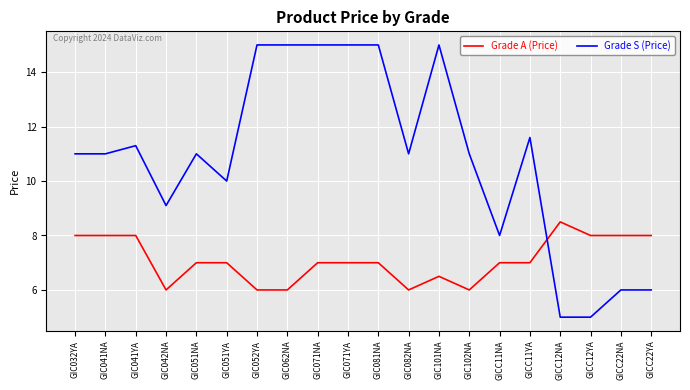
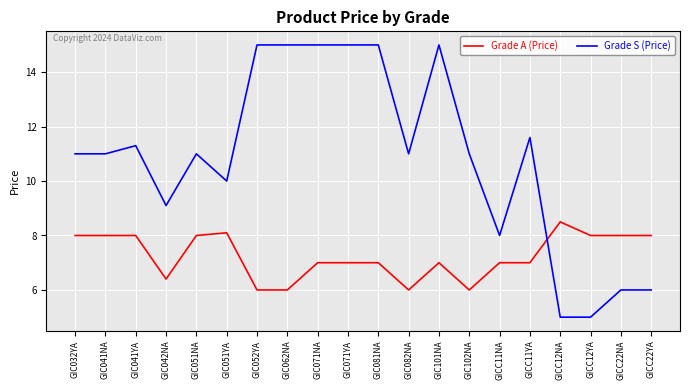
  {
    "Grade A (Price)": {
      "GIC032YA": 8.0,
      "GIC041NA": 8.0,
      "GIC041YA": 8.0,
-     "GIC042NA": 6.0,
-     "GIC051NA": 7,
-     "GIC051YA": 7.0,
+     "GIC042NA": 6.4,
+     "GIC051NA": 8,
+     "GIC051YA": 8.1,
      "GIC052YA": 6.0,
      "GIC062NA": 6.0,
      "GIC071NA": 7.0,
      "GIC071YA": 7.0,
      "GIC081NA": 7.0,
      "GIC082NA": 6.0,
-     "GIC101NA": 6.5,
+     "GIC101NA": 7.0,
      "GIC102NA": 6.0,
      "GICC11NA": 7.0,
      "GICC11YA": 7.0,
      "GICC12NA": 8.5,
      "GICC12YA": 8.0,
      "GICC22NA": 8.0,
      "GICC22YA": 8.0
    },
    "Grade S (Price)": {
      "GIC032YA": 11.0,
      "GIC041NA": 11.0,
      "GIC041YA": 11.3,
      "GIC042NA": 9.1,
      "GIC051NA": 11.0,
      "GIC051YA": 10.0,
      "GIC052YA": 15.0,
      "GIC062NA": 15.0,
      "GIC071NA": 15.0,
      "GIC071YA": 15.0,
      "GIC081NA": 15.0,
      "GIC082NA": 11.0,
      "GIC101NA": 15.0,
      "GIC102NA": 11.0,
      "GICC11NA": 8.0,
      "GICC11YA": 11.6,
      "GICC12NA": 5.0,
      "GICC12YA": 5.0,
      "GICC22NA": 6.0,
      "GICC22YA": 6.0
    }
  }
